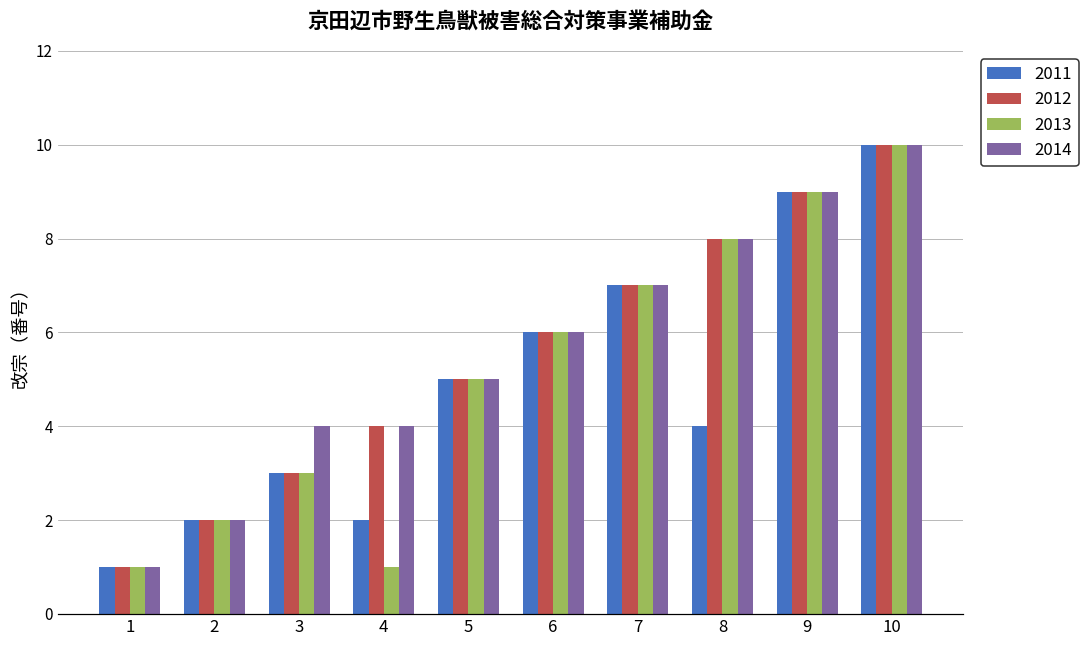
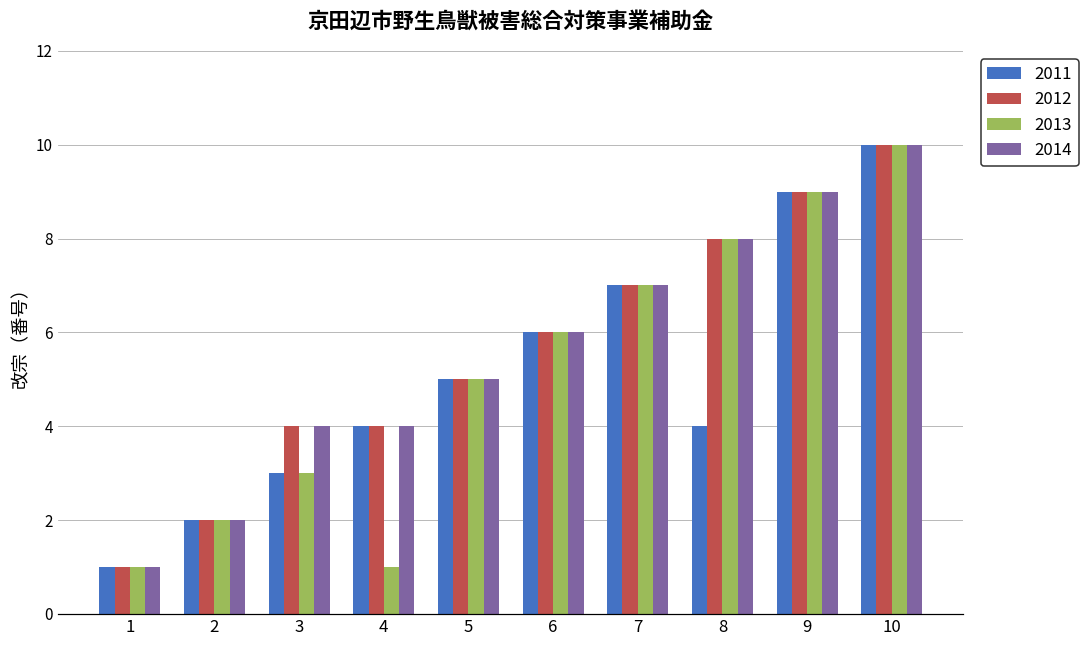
  {
    "2011": {
      "1": 1,
      "2": 2,
      "3": 3,
-     "4": 2,
+     "4": 4,
      "5": 5,
      "6": 6,
      "7": 7,
      "8": 4,
      "9": 9,
      "10": 10
    },
    "2012": {
      "1": 1,
      "2": 2,
-     "3": 3,
+     "3": 4,
      "4": 4,
      "5": 5,
      "6": 6,
      "7": 7,
      "8": 8,
      "9": 9,
      "10": 10
    },
    "2013": {
      "1": 1,
      "2": 2,
      "3": 3,
      "4": 1,
      "5": 5,
      "6": 6,
      "7": 7,
      "8": 8,
      "9": 9,
      "10": 10
    },
    "2014": {
      "1": 1,
      "2": 2,
      "3": 4,
      "4": 4,
      "5": 5,
      "6": 6,
      "7": 7,
      "8": 8,
      "9": 9,
      "10": 10
    }
  }
